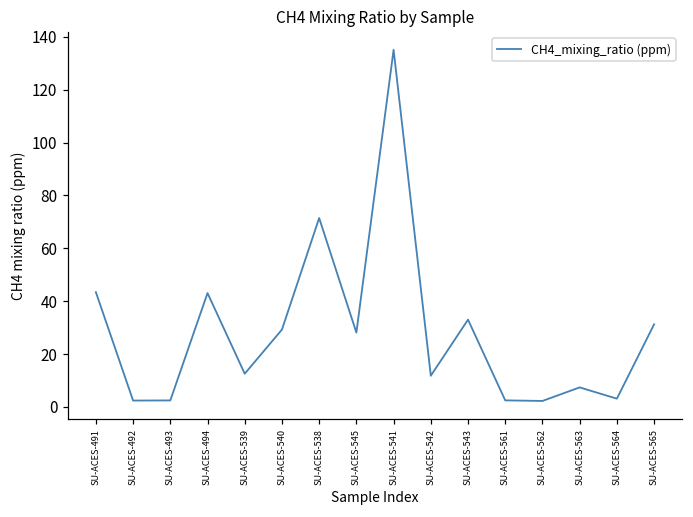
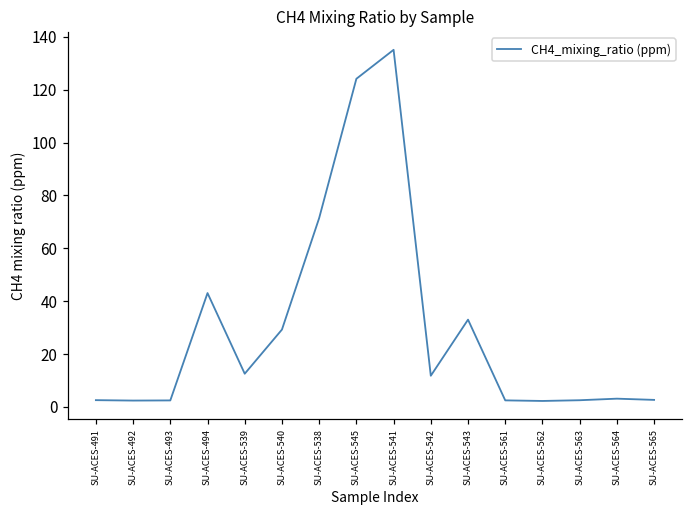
  {
-   "SU-ACES-491": 43,
+   "SU-ACES-491": 3,
    "SU-ACES-492": 2,
    "SU-ACES-493": 2,
    "SU-ACES-494": 43,
    "SU-ACES-539": 13,
    "SU-ACES-540": 29,
    "SU-ACES-538": 71,
-   "SU-ACES-545": 28,
+   "SU-ACES-545": 124,
    "SU-ACES-541": 135,
    "SU-ACES-542": 12,
    "SU-ACES-543": 33,
    "SU-ACES-561": 2,
    "SU-ACES-562": 2,
-   "SU-ACES-563": 7,
+   "SU-ACES-563": 3,
    "SU-ACES-564": 3,
-   "SU-ACES-565": 31
+   "SU-ACES-565": 3
  }
